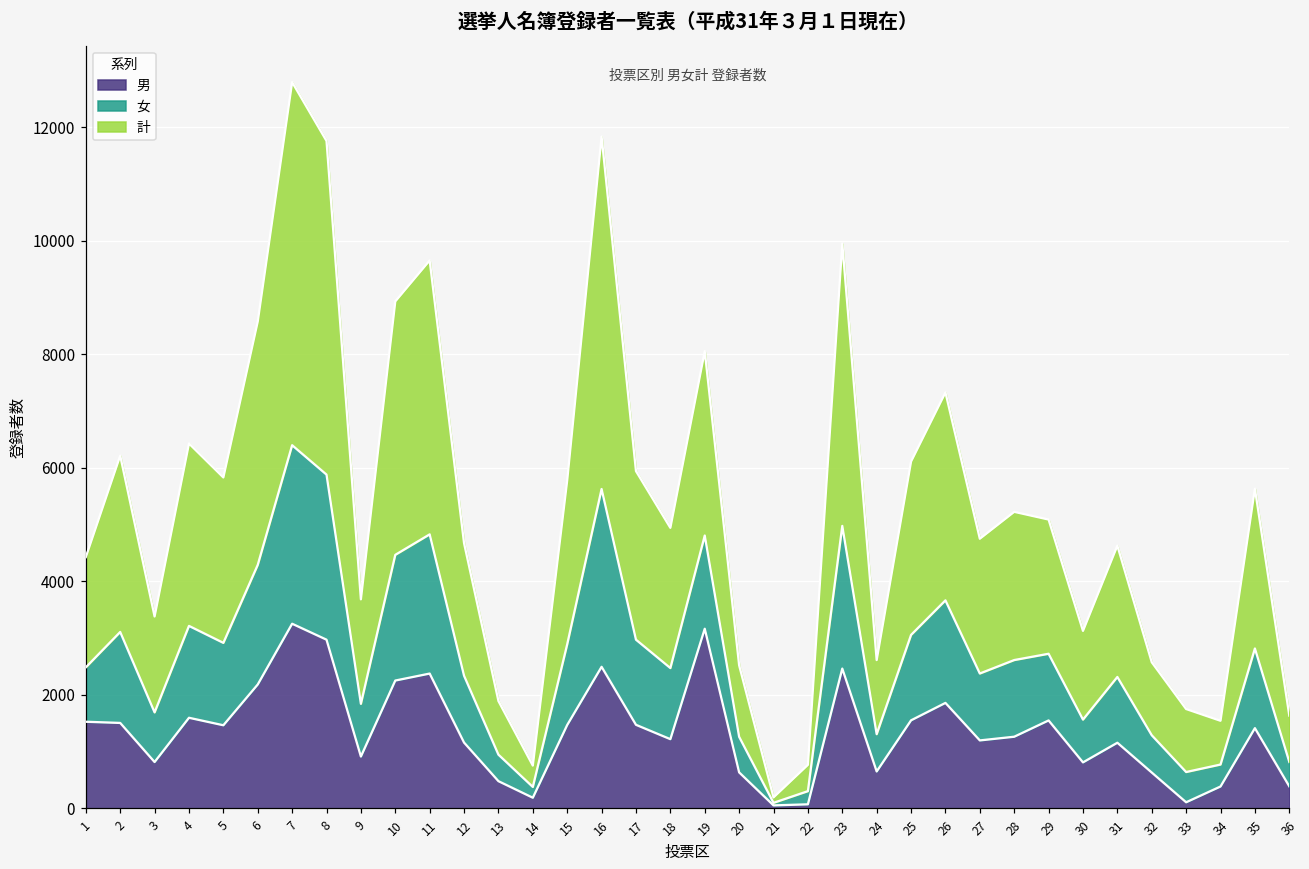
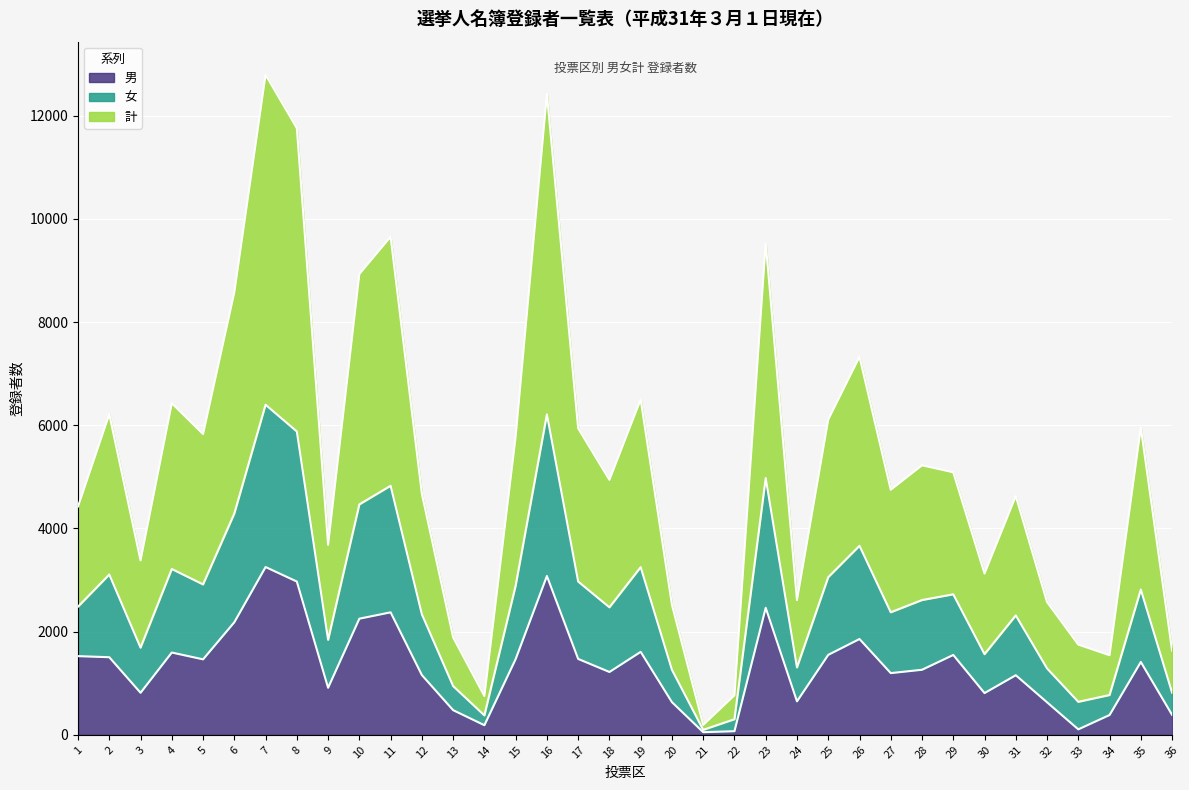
  {
    "男": {
      "1": 1500,
      "2": 1500,
      "3": 800,
      "4": 1600,
      "5": 1500,
      "6": 2200,
      "7": 3300,
      "8": 3000,
      "9": 900,
      "10": 2300,
      "11": 2400,
      "12": 1200,
      "13": 500,
      "14": 200,
      "15": 1500,
-     "16": 2500,
+     "16": 3100,
      "17": 1500,
      "18": 1200,
-     "19": 3200,
+     "19": 1600,
      "20": 600,
      "22": 100,
      "23": 2500,
      "24": 600,
      "25": 1600,
      "26": 1900,
      "27": 1200,
      "28": 1300,
      "29": 1500,
      "30": 800,
      "31": 1200,
      "32": 600,
      "33": 100,
      "34": 400,
      "35": 1400,
      "36": 400
    },
    "女": {
      "1": 1000,
      "2": 1600,
      "3": 900,
      "4": 1600,
      "5": 1500,
      "6": 2100,
      "7": 3100,
      "8": 2900,
      "9": 900,
      "10": 2200,
      "11": 2500,
      "12": 1200,
      "13": 500,
      "14": 200,
      "15": 1400,
      "16": 3100,
      "17": 1500,
      "18": 1300,
      "19": 1600,
      "20": 600,
      "22": 200,
      "23": 2500,
      "24": 700,
      "25": 1500,
      "26": 1800,
      "27": 1200,
      "28": 1400,
      "29": 1200,
      "30": 800,
      "31": 1200,
      "32": 700,
      "33": 500,
      "34": 400,
      "35": 1400,
      "36": 400
    },
    "計": {
      "1": 1900,
      "2": 3100,
      "3": 1700,
      "4": 3200,
      "5": 2900,
      "6": 4300,
      "7": 6400,
      "8": 5900,
      "9": 1800,
      "10": 4500,
      "11": 4800,
      "12": 2300,
      "13": 900,
      "14": 400,
      "15": 2900,
      "16": 6200,
      "17": 3000,
      "18": 2500,
      "19": 3300,
      "20": 1300,
      "21": 100,
      "22": 500,
-     "23": 5000,
+     "23": 4600,
      "24": 1300,
      "25": 3100,
      "26": 3700,
      "27": 2400,
      "28": 2600,
      "29": 2400,
      "30": 1600,
      "31": 2300,
      "32": 1300,
      "33": 1100,
      "34": 800,
-     "35": 2800,
+     "35": 3100,
      "36": 800
    }
  }
